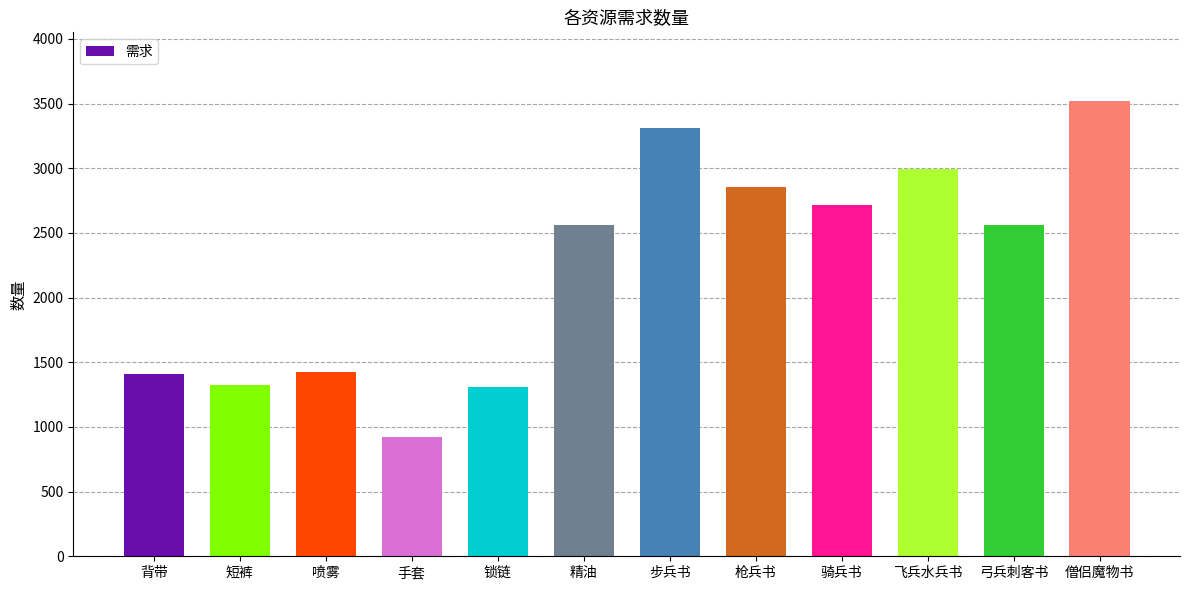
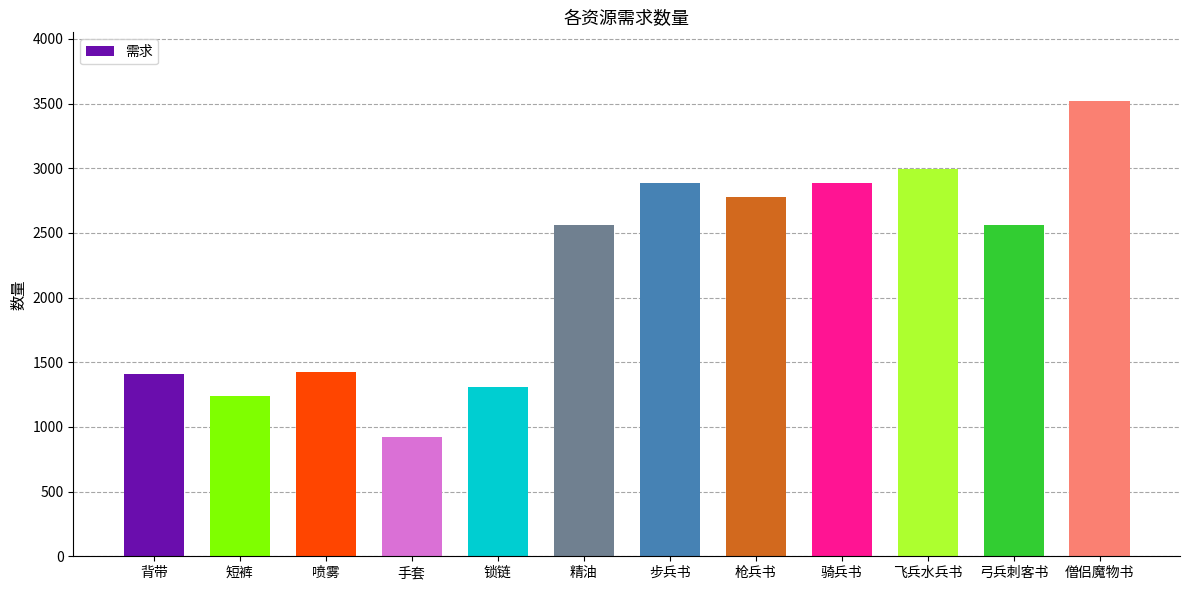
  {
    "背带": 1410,
-   "短裤": 1330,
+   "短裤": 1240,
    "喷雾": 1430,
    "手套": 920,
    "锁链": 1310,
    "精油": 2560,
-   "步兵书": 3310,
-   "枪兵书": 2850,
-   "骑兵书": 2720,
+   "步兵书": 2890,
+   "枪兵书": 2780,
+   "骑兵书": 2890,
    "飞兵水兵书": 2990,
    "弓兵刺客书": 2560,
    "僧侣魔物书": 3520
  }
